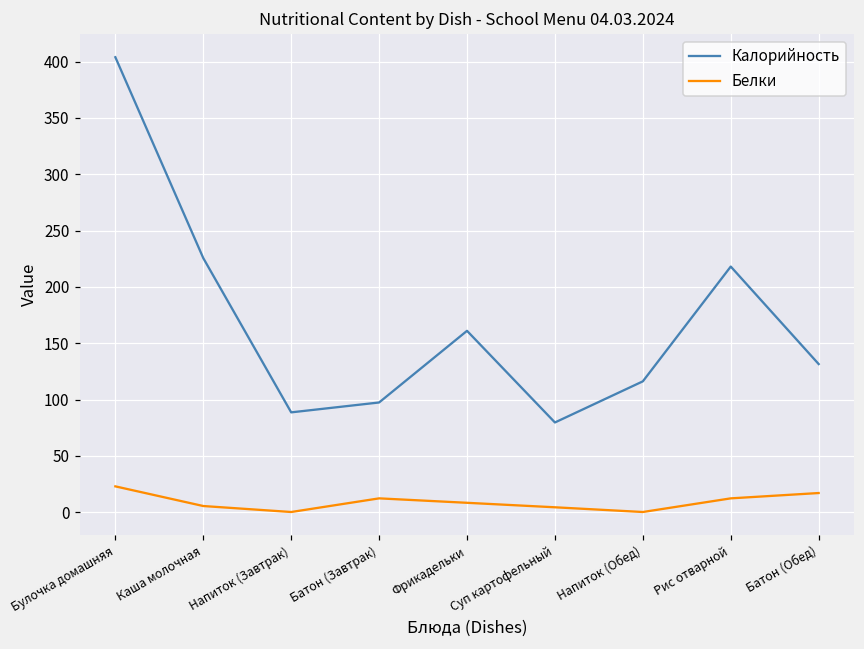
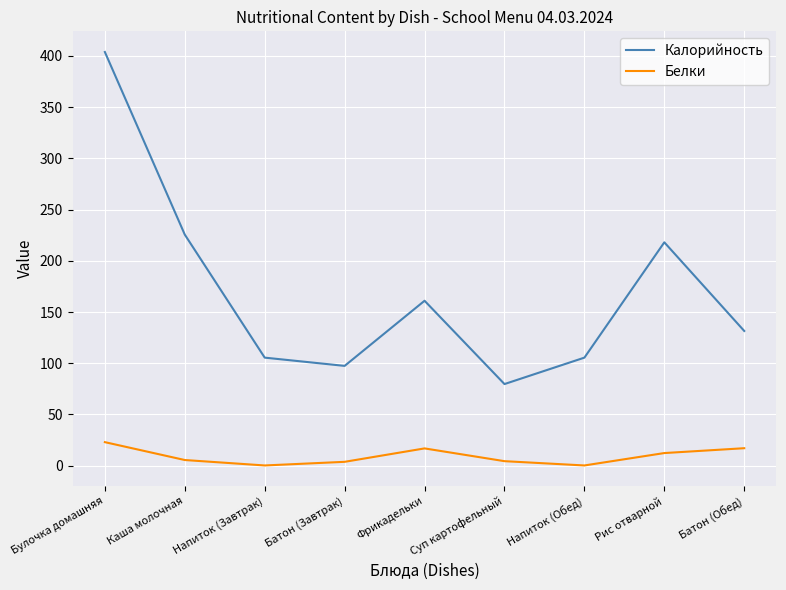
  {
    "Калорийность": {
      "Булочка домашняя": 404,
      "Каша молочная": 226,
-     "Напиток (Завтрак)": 89,
+     "Напиток (Завтрак)": 105,
      "Батон (Завтрак)": 97,
      "Фрикадельки": 161,
      "Суп картофельный": 80,
-     "Напиток (Обед)": 116,
+     "Напиток (Обед)": 105,
      "Рис отварной": 218,
      "Батон (Обед)": 132
    },
    "Белки": {
      "Булочка домашняя": 23,
      "Каша молочная": 6,
      "Напиток (Завтрак)": 0,
-     "Батон (Завтрак)": 12,
-     "Фрикадельки": 8,
+     "Батон (Завтрак)": 4,
+     "Фрикадельки": 17,
      "Суп картофельный": 4,
      "Напиток (Обед)": 0,
      "Рис отварной": 12,
      "Батон (Обед)": 17
    }
  }
